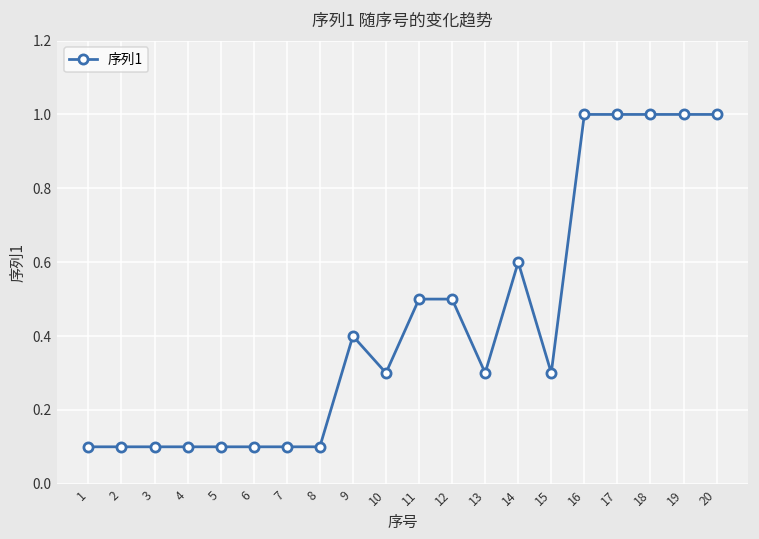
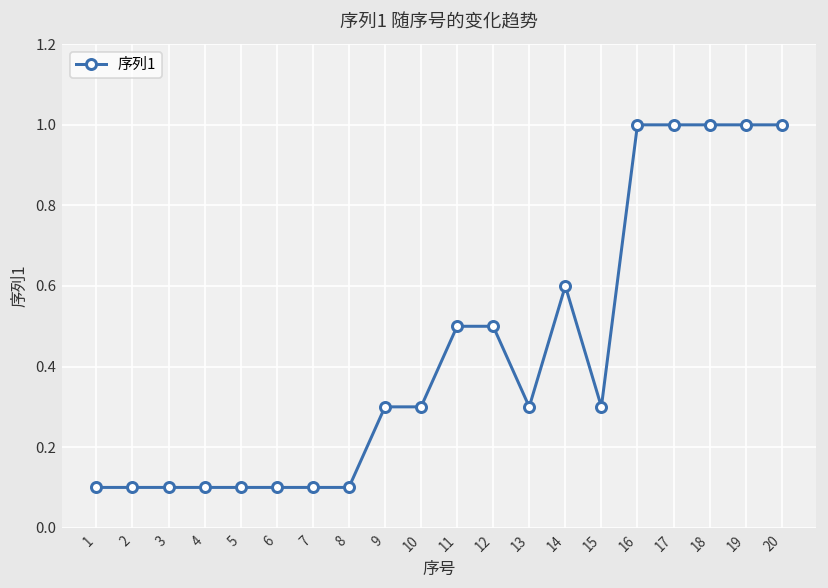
  {
    "1": 0.1,
    "2": 0.1,
    "3": 0.1,
    "4": 0.1,
    "5": 0.1,
    "6": 0.1,
    "7": 0.1,
    "8": 0.1,
-   "9": 0.4,
+   "9": 0.3,
    "10": 0.3,
    "11": 0.5,
    "12": 0.5,
    "13": 0.3,
    "14": 0.6,
    "15": 0.3,
    "16": 1.0,
    "17": 1.0,
    "18": 1.0,
    "19": 1.0,
    "20": 1.0
  }
